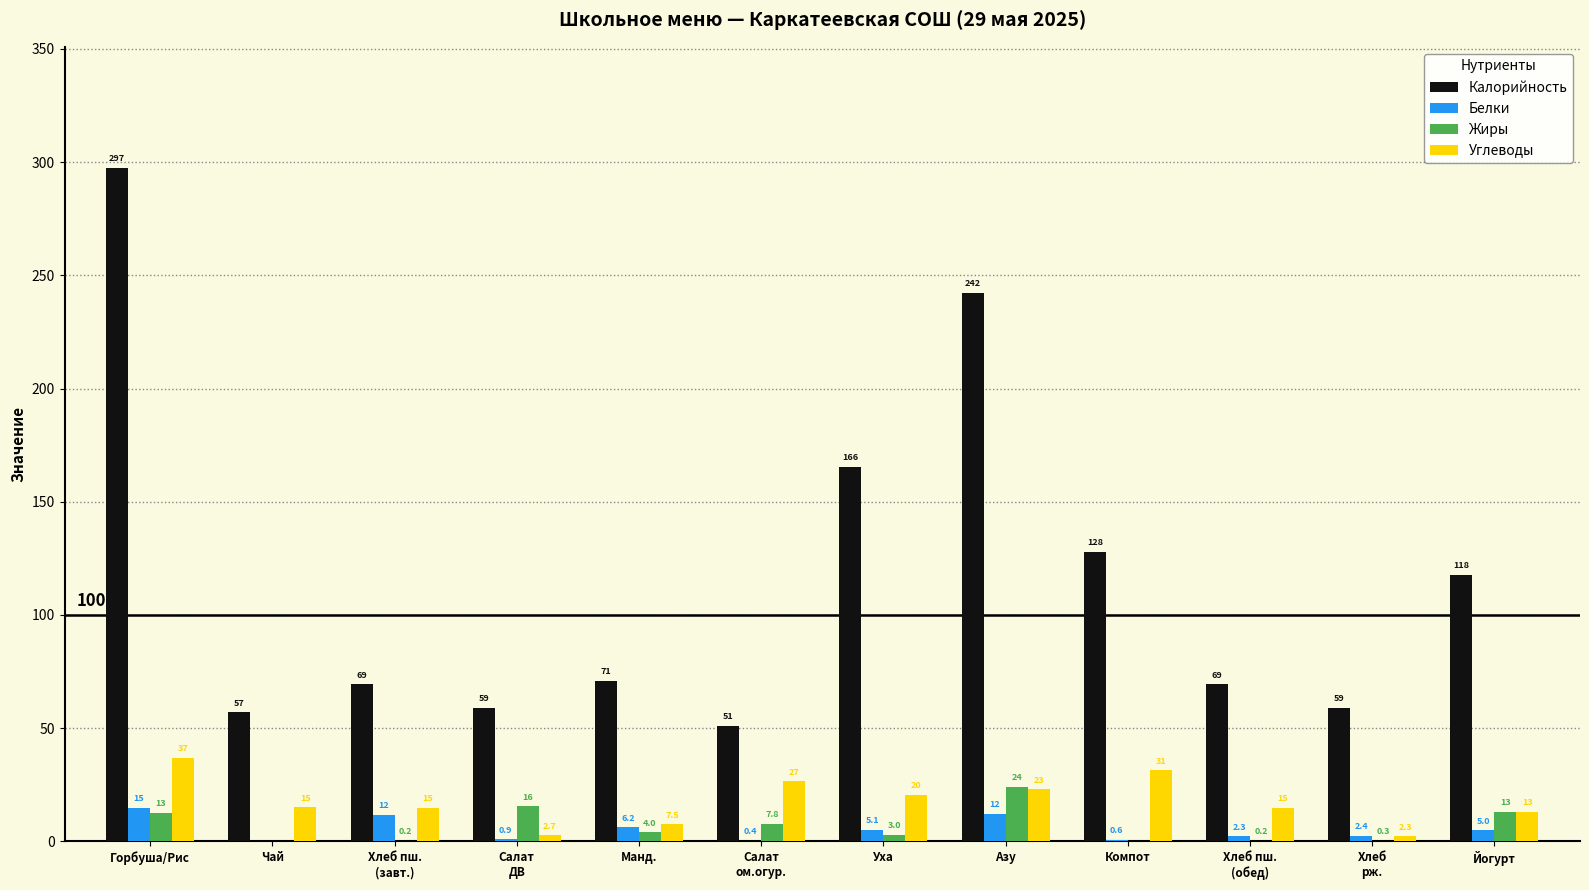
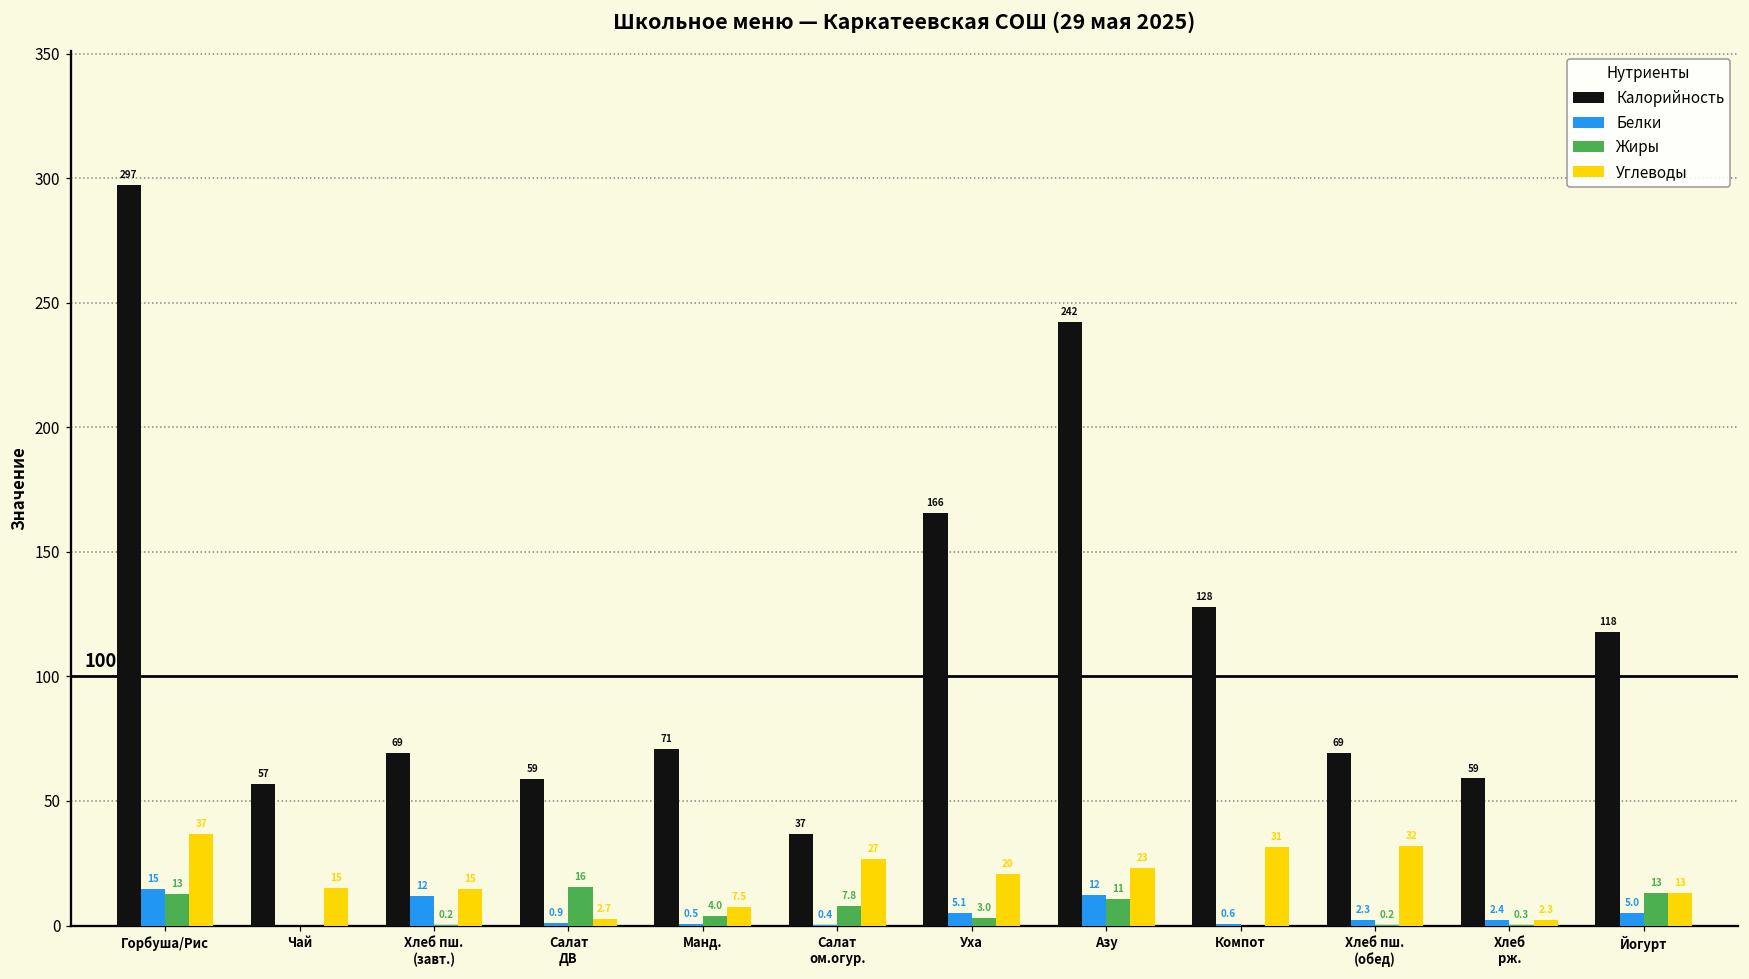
  {
    "Калорийность": {
      "Горбуша/Рис": 297,
      "Чай": 57,
      "Хлеб пш. (завт.)": 69,
      "Салат ДВ": 59,
      "Манд.": 71,
-     "Салат ом.огур.": 51,
+     "Салат ом.огур.": 37,
      "Уха": 166,
      "Азу": 242,
      "Компот": 128,
      "Хлеб пш. (обед)": 69,
      "Хлеб рж.": 59,
      "Йогурт": 118
    },
    "Белки": {
      "Горбуша/Рис": 15,
      "Хлеб пш. (завт.)": 12,
      "Салат ДВ": 0.9,
-     "Манд.": 6.2,
+     "Манд.": 0.5,
      "Салат ом.огур.": 0.4,
      "Уха": 5.1,
      "Азу": 12,
      "Компот": 0.6,
      "Хлеб пш. (обед)": 2.3,
      "Хлеб рж.": 2.4,
      "Йогурт": 5.0
    },
    "Жиры": {
      "Горбуша/Рис": 13,
      "Хлеб пш. (завт.)": 0.2,
      "Салат ДВ": 16,
      "Манд.": 4.0,
      "Салат ом.огур.": 7.8,
      "Уха": 3.0,
-     "Азу": 24,
+     "Азу": 11,
      "Хлеб пш. (обед)": 0.2,
      "Хлеб рж.": 0.3,
      "Йогурт": 13
    },
    "Углеводы": {
      "Горбуша/Рис": 37,
      "Чай": 15,
      "Хлеб пш. (завт.)": 15,
      "Салат ДВ": 2.7,
      "Манд.": 7.5,
      "Салат ом.огур.": 27,
      "Уха": 20,
      "Азу": 23,
      "Компот": 31,
-     "Хлеб пш. (обед)": 15,
+     "Хлеб пш. (обед)": 32,
      "Хлеб рж.": 2.3,
      "Йогурт": 13
    }
  }
